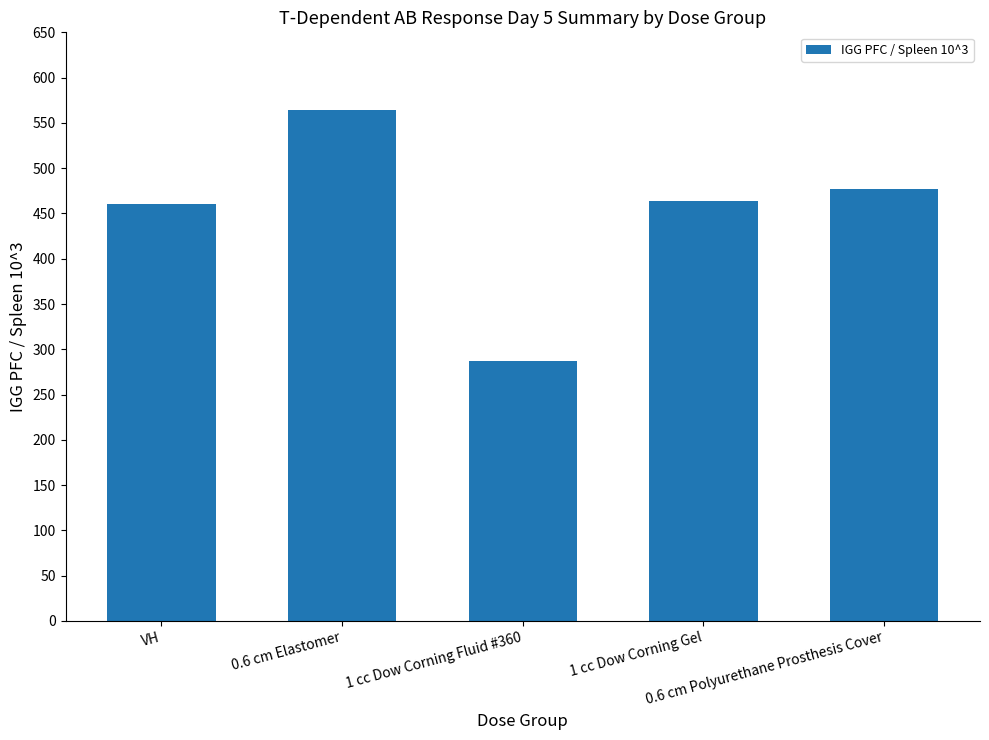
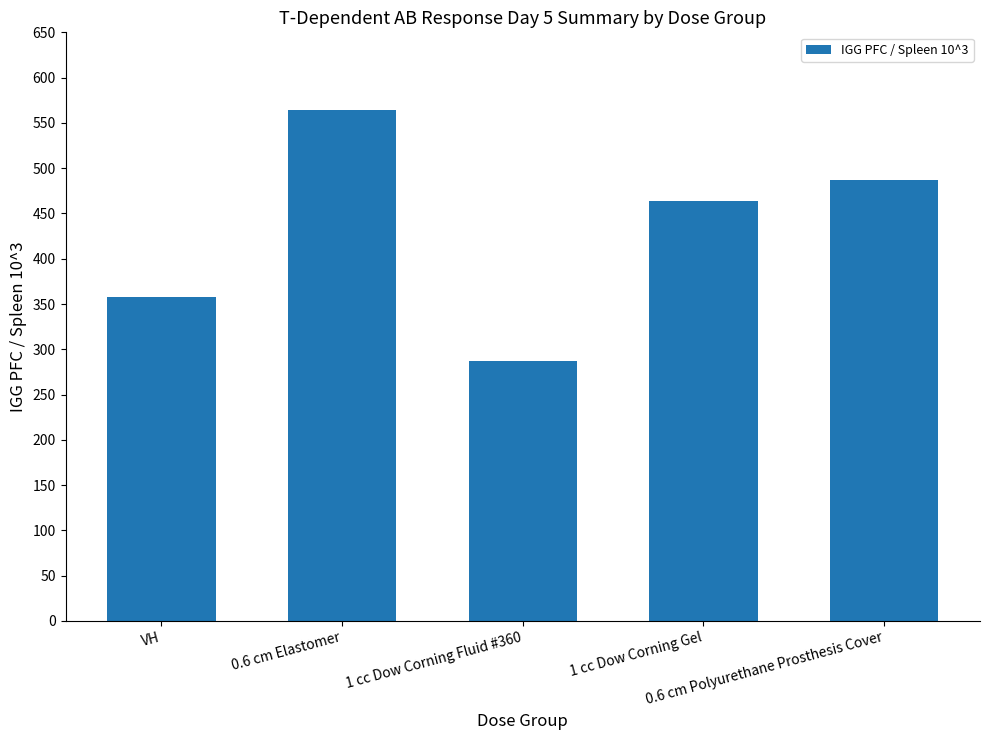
  {
-   "VH": 460,
+   "VH": 360,
    "0.6 cm Elastomer": 560,
    "1 cc Dow Corning Fluid #360": 290,
    "1 cc Dow Corning Gel": 460,
-   "0.6 cm Polyurethane Prosthesis Cover": 480
+   "0.6 cm Polyurethane Prosthesis Cover": 490
  }
